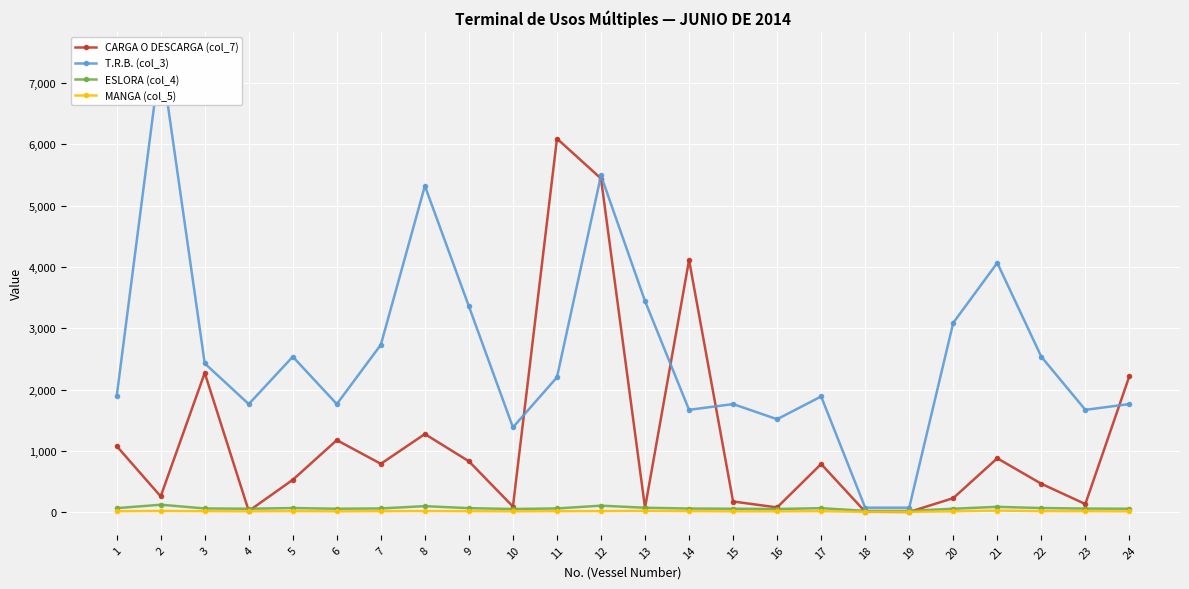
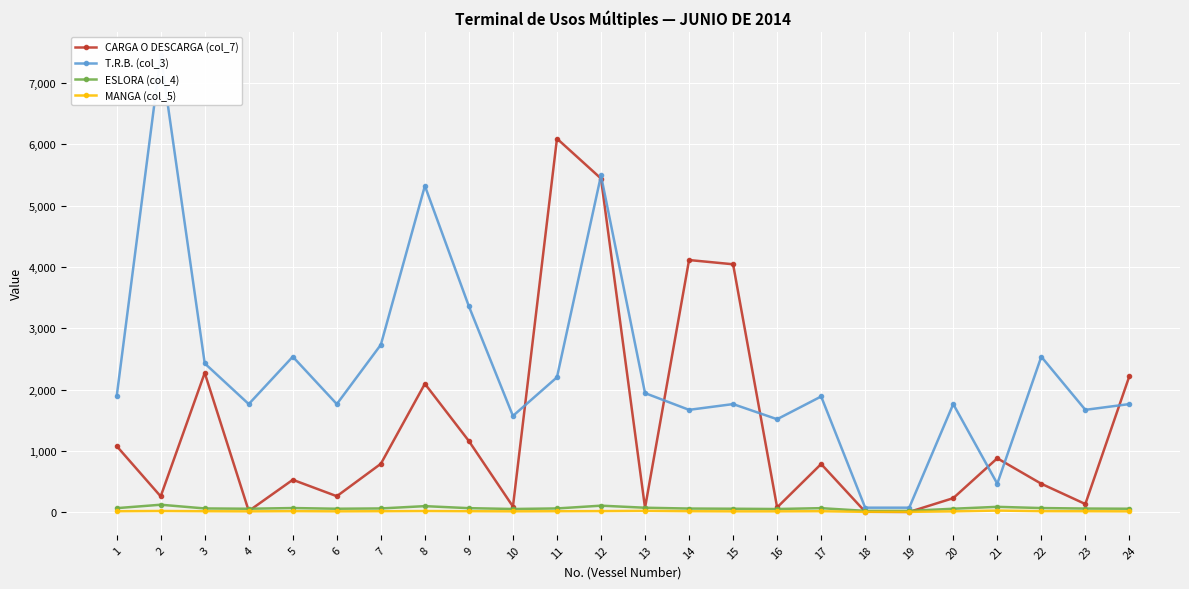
  {
    "CARGA O DESCARGA (col_7)": {
      "1": "1,100",
      "2": "300",
      "3": "2,300",
      "5": "500",
-     "6": "1,200",
+     "6": "300",
      "7": "800",
-     "8": "1,300",
-     "9": "800",
+     "8": "2,100",
+     "9": "1,200",
      "11": "6,100",
      "12": "5,400",
      "14": "4,100",
-     "15": "200",
+     "15": "4,000",
      "17": "800",
      "20": "200",
      "21": "900",
      "22": "500",
      "23": "100",
      "24": "2,200"
    },
    "T.R.B. (col_3)": {
      "1": "1,900",
      "3": "2,400",
      "4": "1,800",
      "5": "2,500",
      "6": "1,800",
      "7": "2,700",
      "8": "5,300",
      "9": "3,400",
-     "10": "1,400",
+     "10": "1,600",
      "11": "2,200",
      "12": "5,500",
-     "13": "3,400",
+     "13": "1,900",
      "14": "1,700",
      "15": "1,800",
      "16": "1,500",
      "17": "1,900",
      "18": "100",
      "19": "100",
-     "20": "3,100",
-     "21": "4,100",
+     "20": "1,800",
+     "21": "500",
      "22": "2,500",
      "23": "1,700",
      "24": "1,800"
    },
    "ESLORA (col_4)": {
      "1": "100",
      "2": "100",
      "3": "100",
      "5": "100",
      "6": "100",
      "7": "100",
      "8": "100",
      "9": "100",
      "11": "100",
      "12": "100",
      "14": "100",
      "15": "100",
      "17": "100",
      "20": "100",
      "21": "100",
      "22": "100",
      "23": "100",
      "24": "100"
    },
    "MANGA (col_5)": {
      "1": "0",
      "2": "0",
      "3": "0",
      "5": "0",
      "6": "0",
      "7": "0",
      "8": "0",
      "9": "0",
      "11": "0",
      "12": "0",
      "13": "0",
      "14": "0",
      "15": "0",
      "17": "0",
      "20": "0",
      "21": "0",
      "22": "0",
      "23": "0",
      "24": "0"
    }
  }
